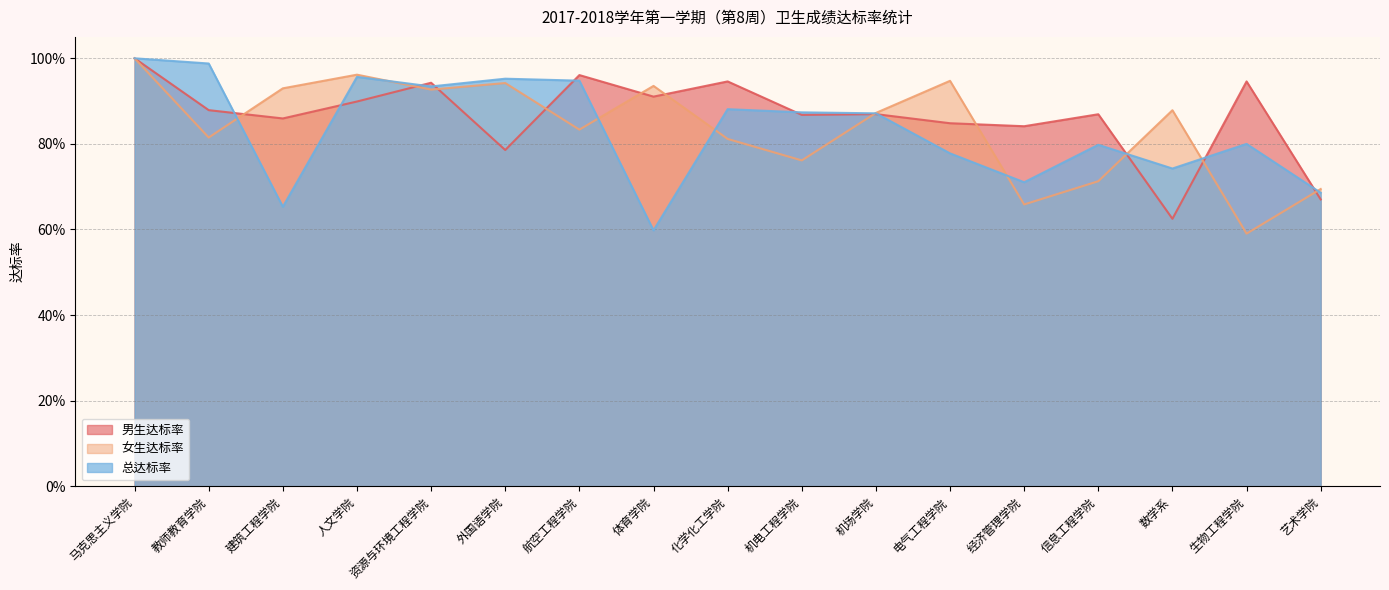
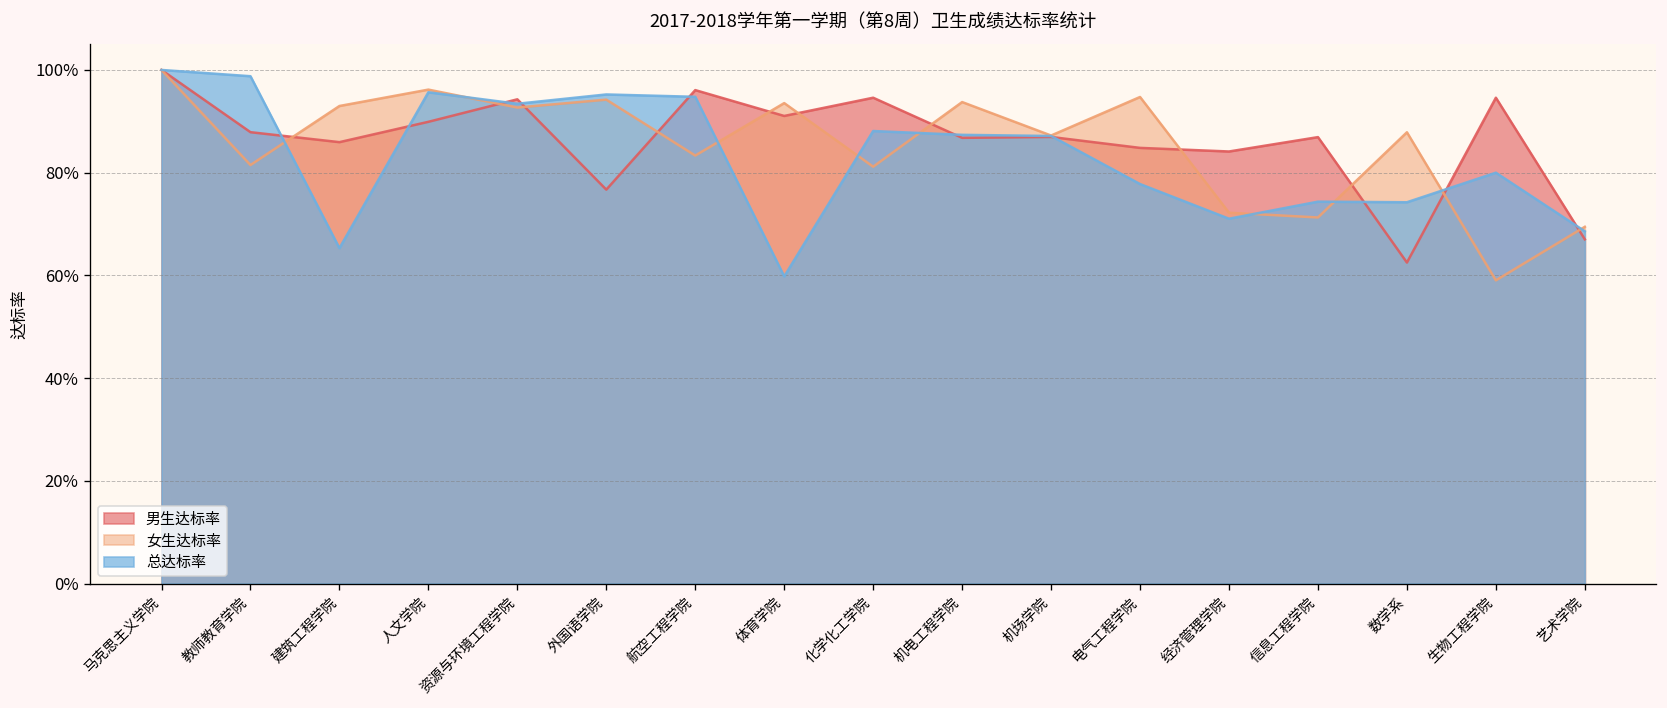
  {
    "男生达标率": {
      "教师教育学院": "88%",
      "建筑工程学院": "86%",
      "人文学院": "90%",
      "资源与环境工程学院": "94%",
-     "外国语学院": "79%",
+     "外国语学院": "77%",
      "航空工程学院": "96%",
      "体育学院": "91%",
      "化学化工学院": "95%",
      "电气工程学院": "85%",
      "经济管理学院": "84%",
      "信息工程学院": "87%",
      "数学系": "63%",
      "生物工程学院": "95%",
      "艺术学院": "67%"
    },
    "女生达标率": {
      "教师教育学院": "81%",
      "建筑工程学院": "93%",
      "资源与环境工程学院": "93%",
      "外国语学院": "94%",
      "航空工程学院": "83%",
      "体育学院": "94%",
      "化学化工学院": "81%",
-     "机电工程学院": "76%",
+     "机电工程学院": "94%",
      "电气工程学院": "95%",
-     "经济管理学院": "66%",
+     "经济管理学院": "72%",
      "信息工程学院": "71%",
      "数学系": "88%",
      "生物工程学院": "59%",
      "艺术学院": "69%"
    },
    "总达标率": {
      "教师教育学院": "99%",
      "建筑工程学院": "65%",
      "资源与环境工程学院": "93%",
      "外国语学院": "95%",
      "航空工程学院": "95%",
      "体育学院": "60%",
      "化学化工学院": "88%",
      "电气工程学院": "78%",
      "经济管理学院": "71%",
-     "信息工程学院": "80%",
+     "信息工程学院": "74%",
      "数学系": "74%",
      "生物工程学院": "80%",
      "艺术学院": "69%"
    }
  }
